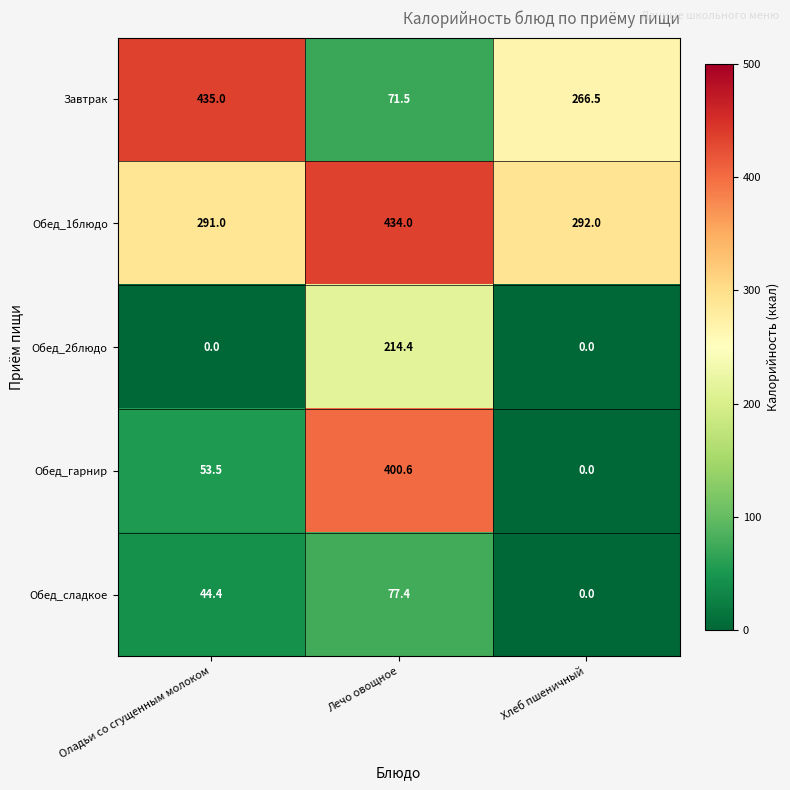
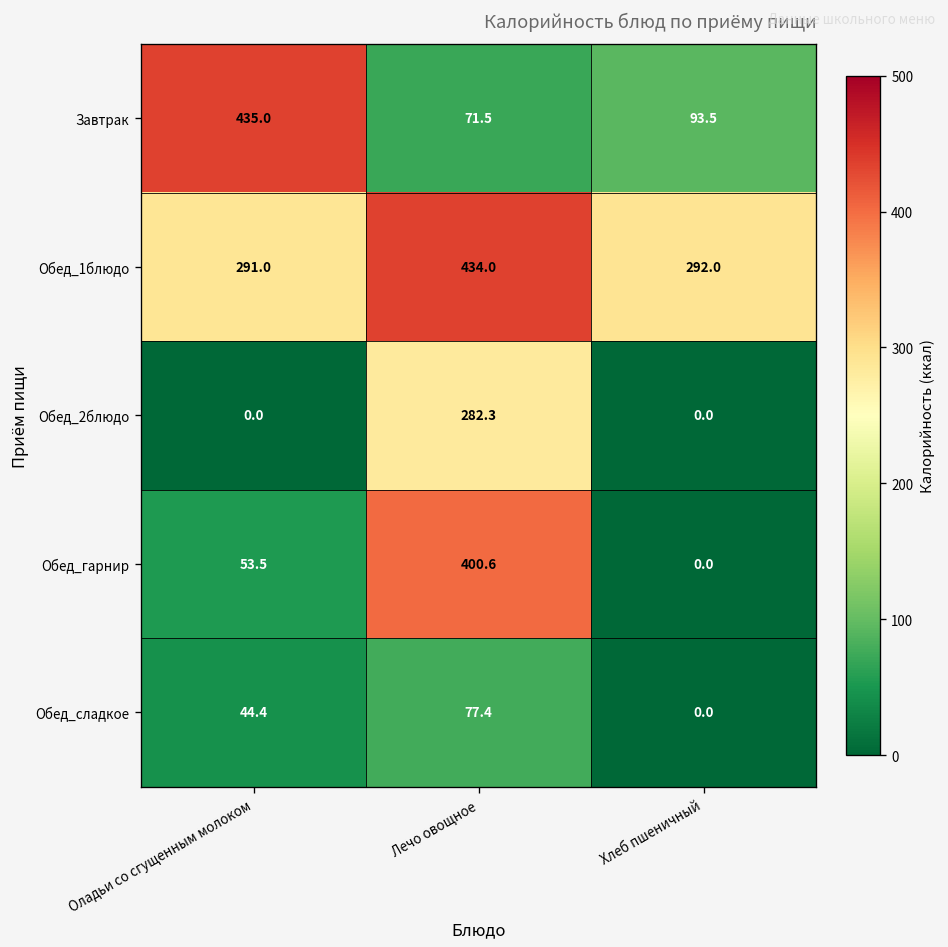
  {
    "Завтрак": {
      "Оладьи со сгущенным молоком": 435.0,
      "Лечо овощное": 71.5,
-     "Хлеб пшеничный": 266.5
+     "Хлеб пшеничный": 93.5
    },
    "Обед_1блюдо": {
      "Оладьи со сгущенным молоком": 291.0,
      "Лечо овощное": 434.0,
      "Хлеб пшеничный": 292.0
    },
    "Обед_2блюдо": {
      "Оладьи со сгущенным молоком": 0.0,
-     "Лечо овощное": 214.4,
+     "Лечо овощное": 282.3,
      "Хлеб пшеничный": 0.0
    },
    "Обед_гарнир": {
      "Оладьи со сгущенным молоком": 53.5,
      "Лечо овощное": 400.6,
      "Хлеб пшеничный": 0.0
    },
    "Обед_сладкое": {
      "Оладьи со сгущенным молоком": 44.4,
      "Лечо овощное": 77.4,
      "Хлеб пшеничный": 0.0
    }
  }
